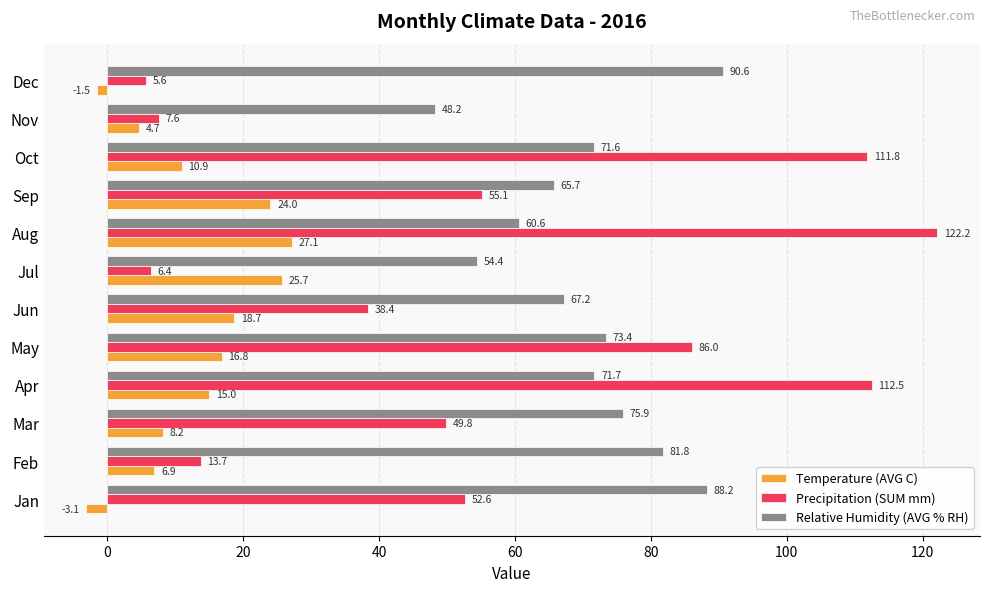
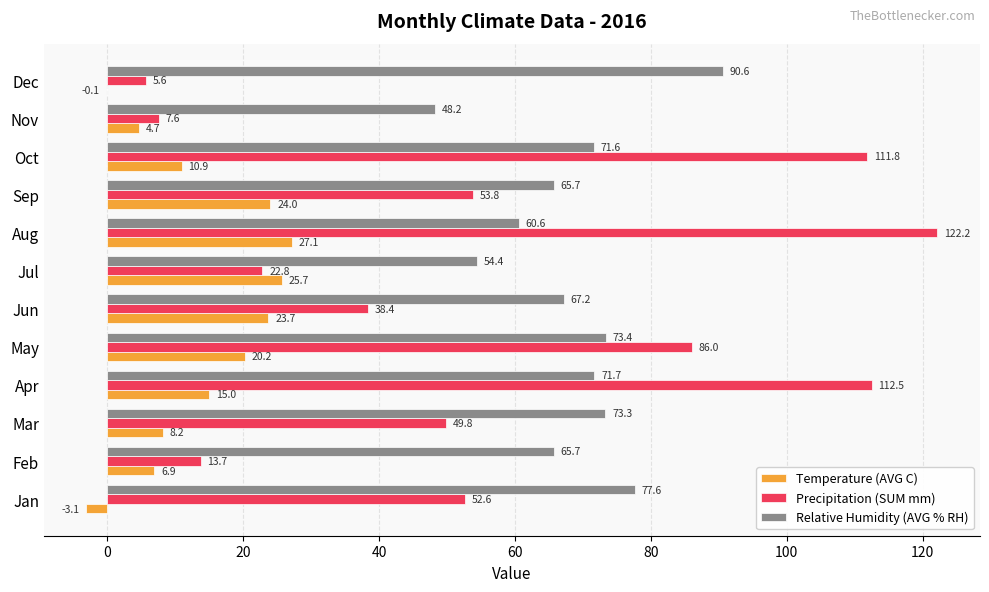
  {
    "Temperature (AVG C)": {
-     "Dec": -1.5,
+     "Dec": -0.1,
      "Nov": 4.7,
      "Oct": 10.9,
      "Sep": 24.0,
      "Aug": 27.1,
      "Jul": 25.7,
-     "Jun": 18.7,
-     "May": 16.8,
+     "Jun": 23.7,
+     "May": 20.2,
      "Apr": 15.0,
      "Mar": 8.2,
      "Feb": 6.9,
      "Jan": -3.1
    },
    "Precipitation (SUM mm)": {
      "Dec": 5.6,
      "Nov": 7.6,
      "Oct": 111.8,
-     "Sep": 55.1,
+     "Sep": 53.8,
      "Aug": 122.2,
-     "Jul": 6.4,
+     "Jul": 22.8,
      "Jun": 38.4,
      "May": 86.0,
      "Apr": 112.5,
      "Mar": 49.8,
      "Feb": 13.7,
      "Jan": 52.6
    },
    "Relative Humidity (AVG % RH)": {
      "Dec": 90.6,
      "Nov": 48.2,
      "Oct": 71.6,
      "Sep": 65.7,
      "Aug": 60.6,
      "Jul": 54.4,
      "Jun": 67.2,
      "May": 73.4,
      "Apr": 71.7,
-     "Mar": 75.9,
-     "Feb": 81.8,
-     "Jan": 88.2
+     "Mar": 73.3,
+     "Feb": 65.7,
+     "Jan": 77.6
    }
  }
